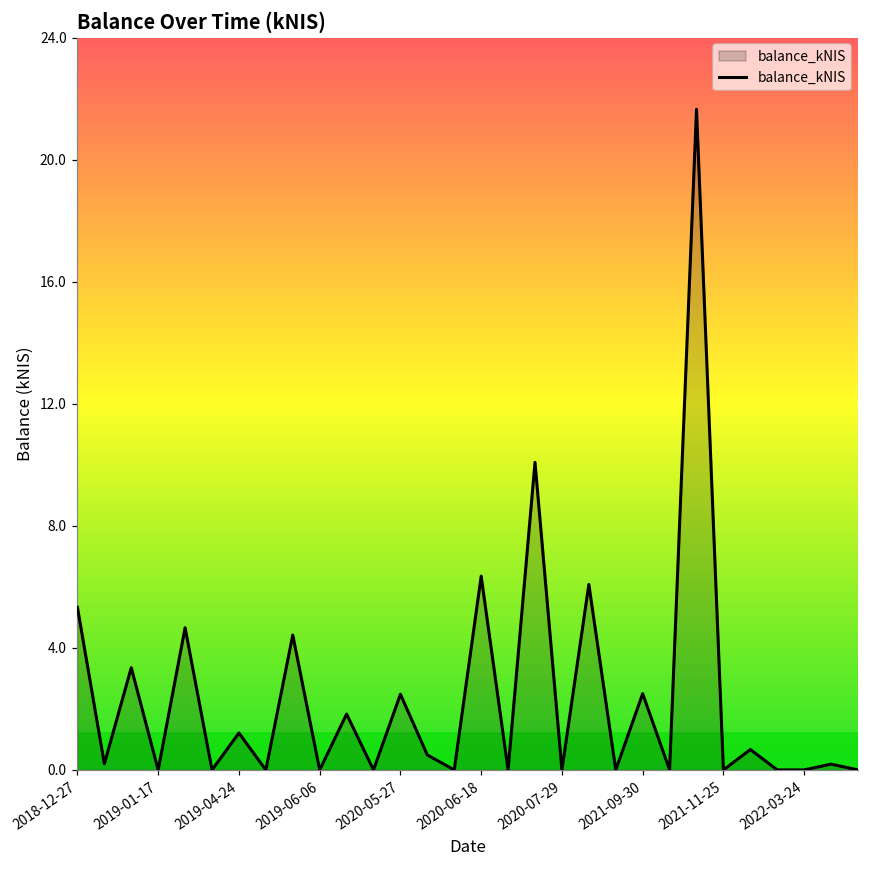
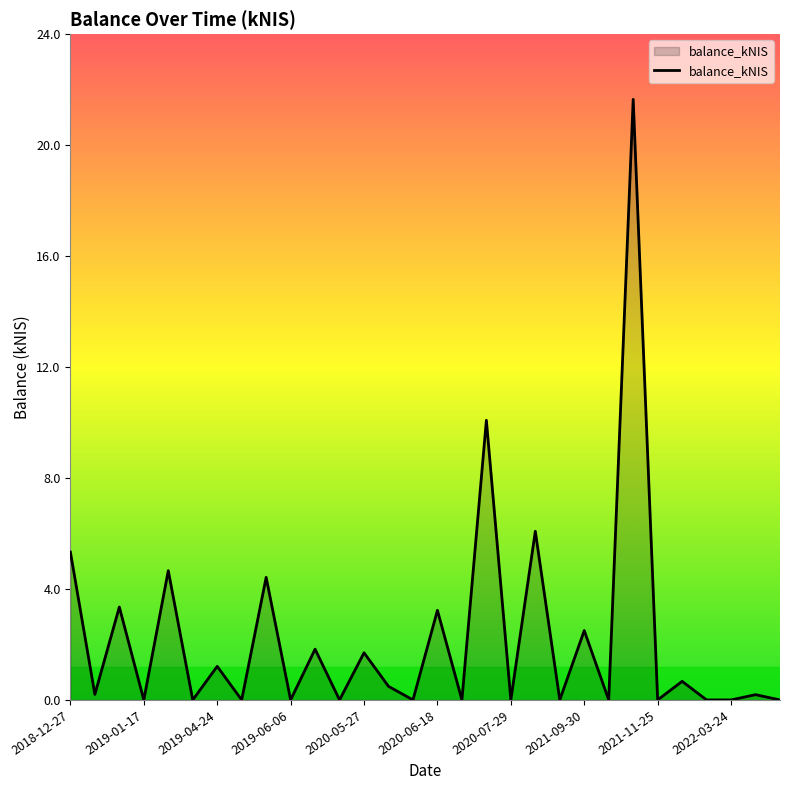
  {
    "2018-12-27": 5.3,
    "2019-04-24": 1.2,
-   "2020-05-27": 2.5,
-   "2020-06-18": 6.4,
+   "2020-05-27": 1.7,
+   "2020-06-18": 3.2,
    "2021-09-30": 2.5
  }
